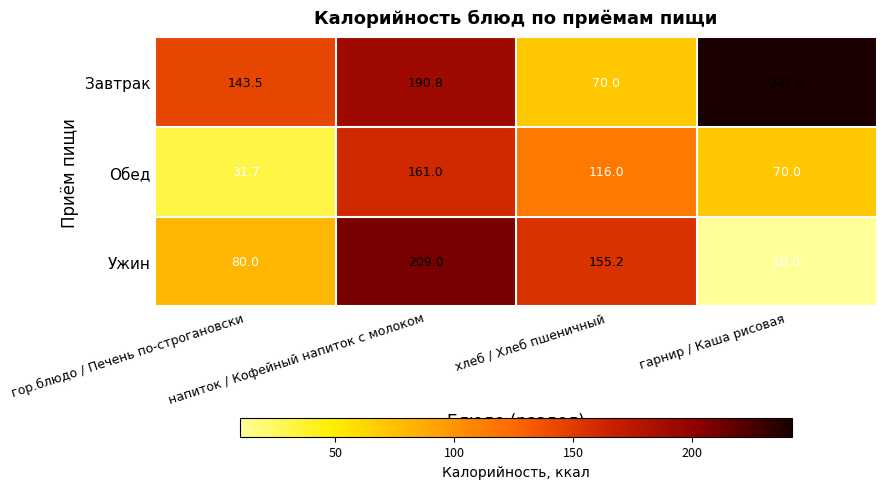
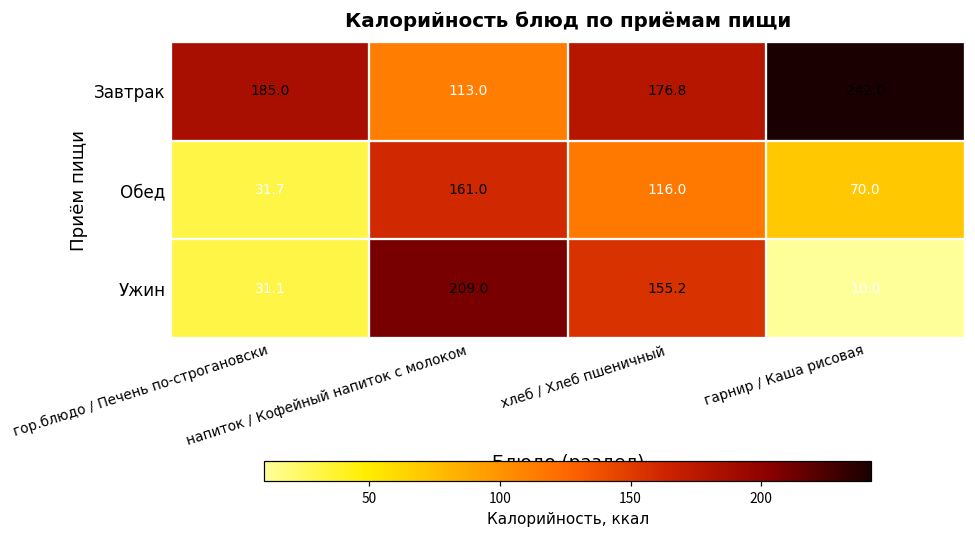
  {
    "Завтрак": {
-     "гор.блюдо / Печень по-строгановски": 143.5,
-     "напиток / Кофейный напиток с молоком": 190.8,
-     "хлеб / Хлеб пшеничный": 70.0
+     "гор.блюдо / Печень по-строгановски": 185.0,
+     "напиток / Кофейный напиток с молоком": 113.0,
+     "хлеб / Хлеб пшеничный": 176.8
    },
    "Обед": {
      "гор.блюдо / Печень по-строгановски": 31.7,
      "напиток / Кофейный напиток с молоком": 161.0,
      "хлеб / Хлеб пшеничный": 116.0,
      "гарнир / Каша рисовая": 70.0
    },
    "Ужин": {
-     "гор.блюдо / Печень по-строгановски": 80.0,
+     "гор.блюдо / Печень по-строгановски": 31.1,
      "напиток / Кофейный напиток с молоком": 209.0,
      "хлеб / Хлеб пшеничный": 155.2,
      "гарнир / Каша рисовая": 10.0
    }
  }
